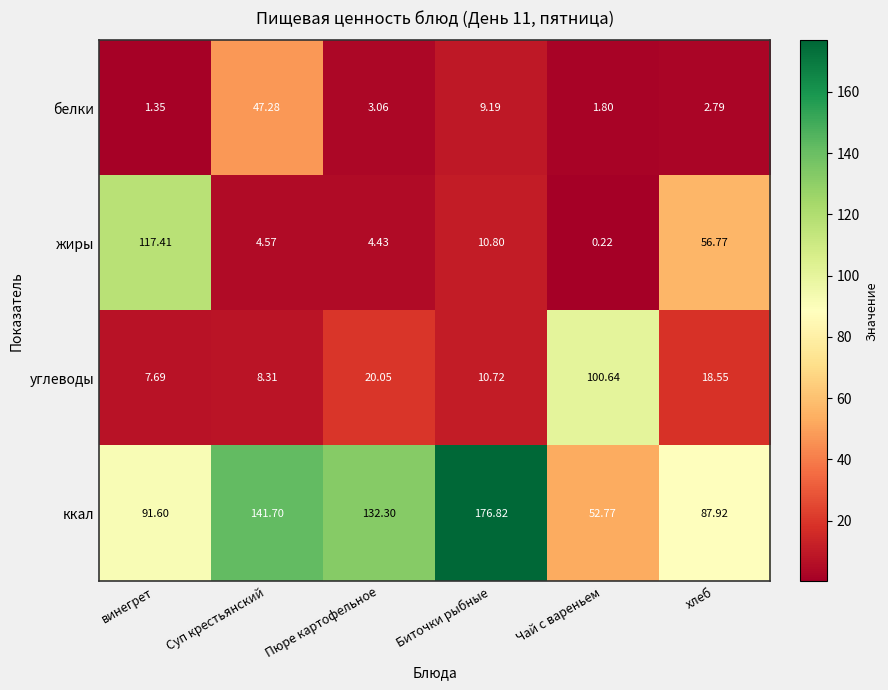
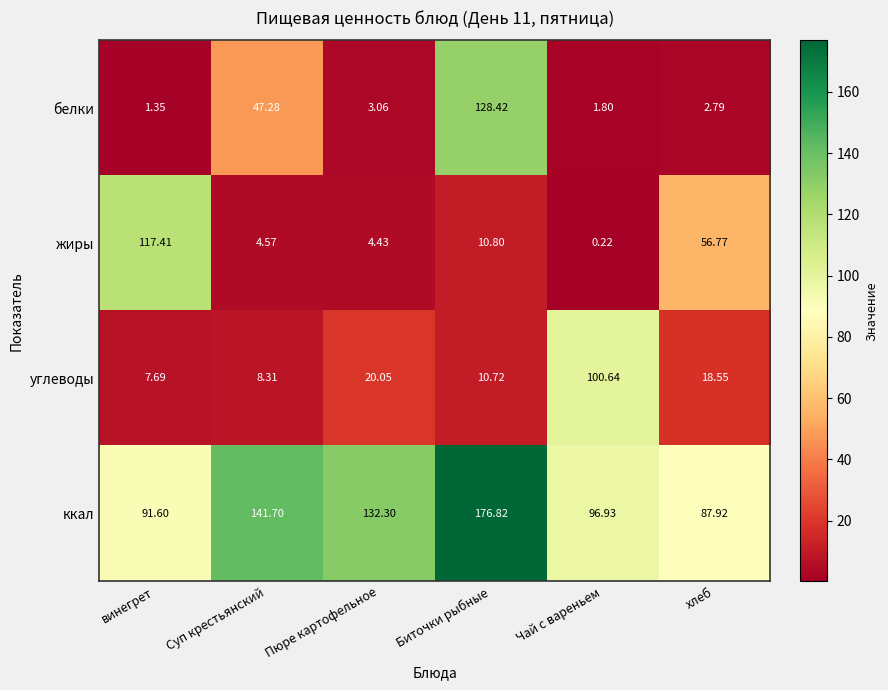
  {
    "белки": {
      "винегрет": 1.35,
      "Суп крестьянский": 47.28,
      "Пюре картофельное": 3.06,
-     "Биточки рыбные": 9.19,
+     "Биточки рыбные": 128.42,
      "Чай с вареньем": 1.80,
      "хлеб": 2.79
    },
    "жиры": {
      "винегрет": 117.41,
      "Суп крестьянский": 4.57,
      "Пюре картофельное": 4.43,
      "Биточки рыбные": 10.80,
      "Чай с вареньем": 0.22,
      "хлеб": 56.77
    },
    "углеводы": {
      "винегрет": 7.69,
      "Суп крестьянский": 8.31,
      "Пюре картофельное": 20.05,
      "Биточки рыбные": 10.72,
      "Чай с вареньем": 100.64,
      "хлеб": 18.55
    },
    "ккал": {
      "винегрет": 91.60,
      "Суп крестьянский": 141.70,
      "Пюре картофельное": 132.30,
      "Биточки рыбные": 176.82,
-     "Чай с вареньем": 52.77,
+     "Чай с вареньем": 96.93,
      "хлеб": 87.92
    }
  }
